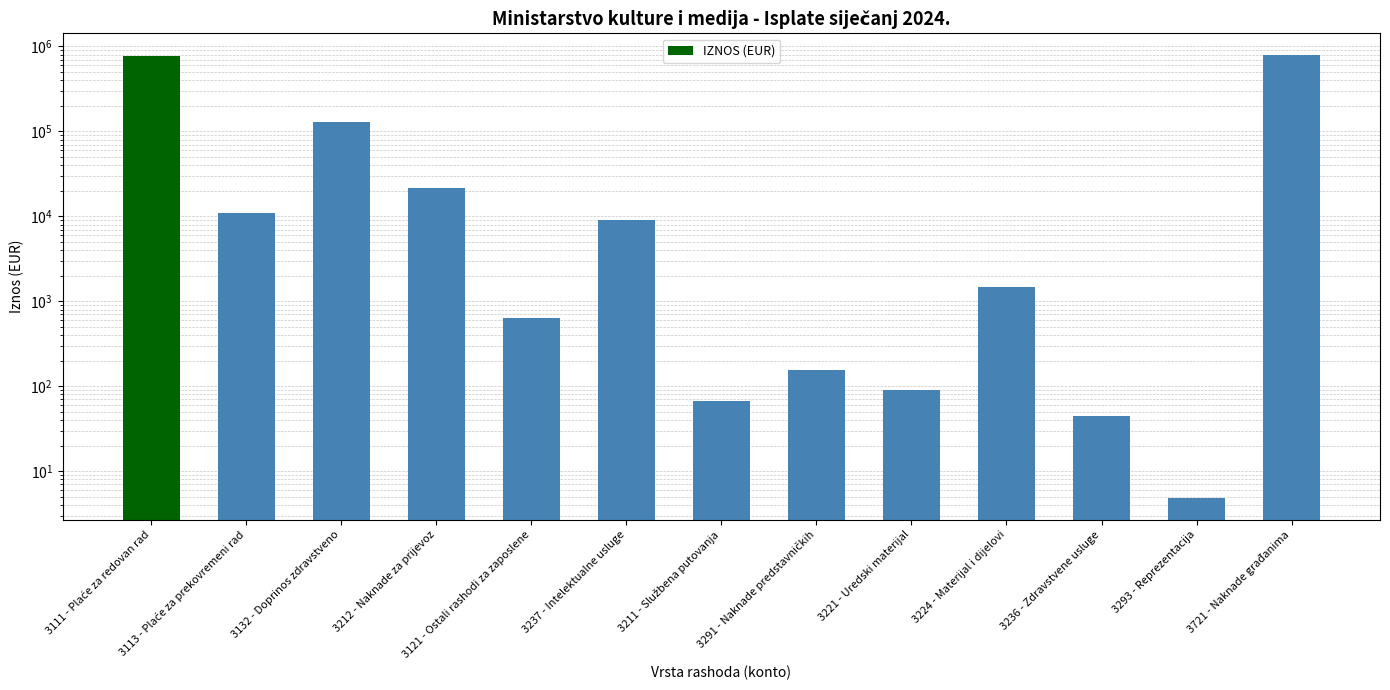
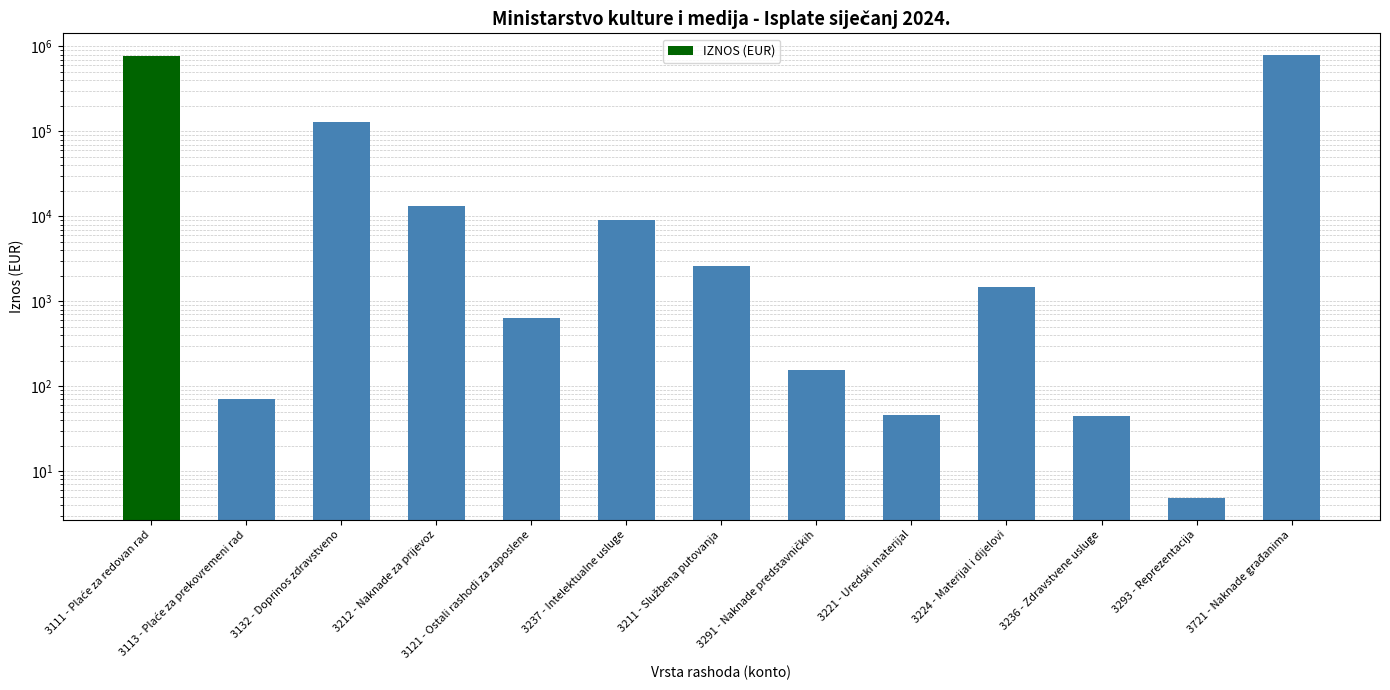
  {
    "3111 - Plaće za redovan rad": 800000,
-   "3113 - Plaće za prekovremeni rad": 11000,
+   "3113 - Plaće za prekovremeni rad": 70,
    "3132 - Doprinos zdravstveno": 130000,
-   "3212 - Naknade za prijevoz": 22000,
+   "3212 - Naknade za prijevoz": 13000,
    "3121 - Ostali rashodi za zaposlene": 600,
    "3237 - Intelektualne usluge": 9000,
-   "3211 - Službena putovanja": 70,
+   "3211 - Službena putovanja": 2600,
    "3291 - Naknade predstavničkih": 160,
-   "3221 - Uredski materijal": 90,
+   "3221 - Uredski materijal": 50,
    "3224 - Materijal i dijelovi": 1500,
    "3236 - Zdravstvene usluge": 50,
    "3293 - Reprezentacija": 5,
    "3721 - Naknade građanima": 800000
  }
